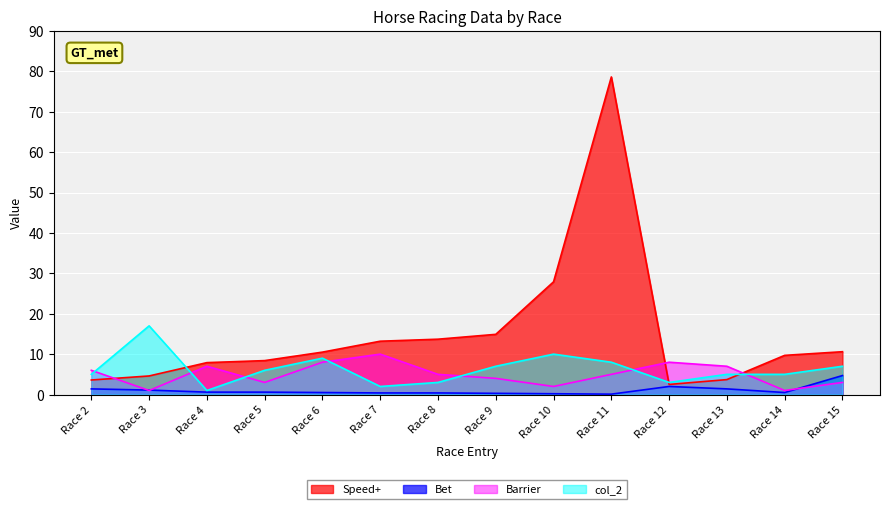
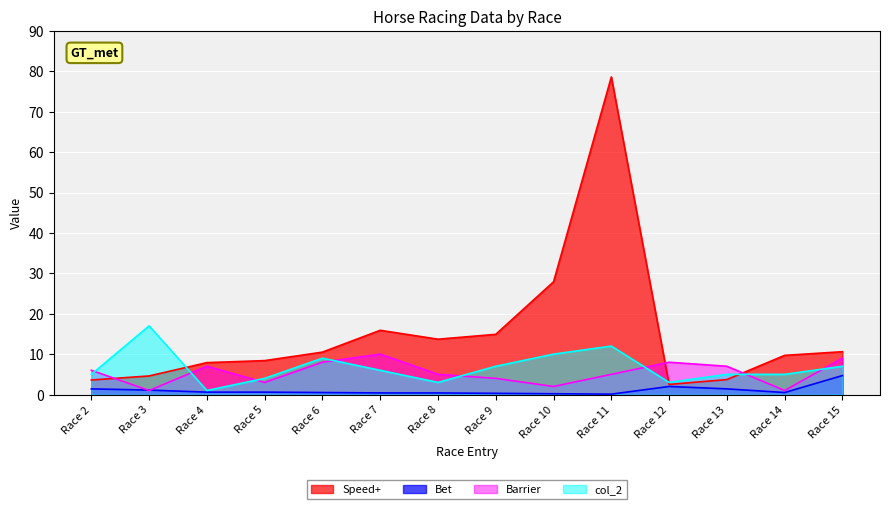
  {
    "Speed+": {
      "Race 2": 4,
      "Race 3": 5,
      "Race 4": 8,
      "Race 5": 8,
      "Race 6": 11,
-     "Race 7": 13,
+     "Race 7": 16,
      "Race 8": 14,
      "Race 9": 15,
      "Race 10": 28,
      "Race 11": 79,
      "Race 13": 4,
      "Race 14": 10,
      "Race 15": 11
    },
    "Bet": {
      "Race 2": 1,
      "Race 5": 1,
      "Race 6": 1,
      "Race 7": 0,
      "Race 8": 0,
      "Race 9": 0,
      "Race 10": 0,
      "Race 11": 0,
      "Race 13": 1,
      "Race 15": 5
    },
    "Barrier": {
      "Race 2": 6,
      "Race 4": 7,
      "Race 5": 3,
      "Race 6": 8,
      "Race 7": 10,
      "Race 8": 5,
      "Race 9": 4,
      "Race 10": 2,
      "Race 11": 5,
      "Race 12": 8,
      "Race 13": 7,
-     "Race 15": 3
+     "Race 15": 9
    },
    "col_2": {
      "Race 2": 5,
      "Race 3": 17,
-     "Race 5": 6,
+     "Race 5": 4,
      "Race 6": 9,
-     "Race 7": 2,
+     "Race 7": 6,
      "Race 8": 3,
      "Race 9": 7,
      "Race 10": 10,
-     "Race 11": 8,
+     "Race 11": 12,
      "Race 13": 5,
      "Race 14": 5,
      "Race 15": 7
    }
  }
